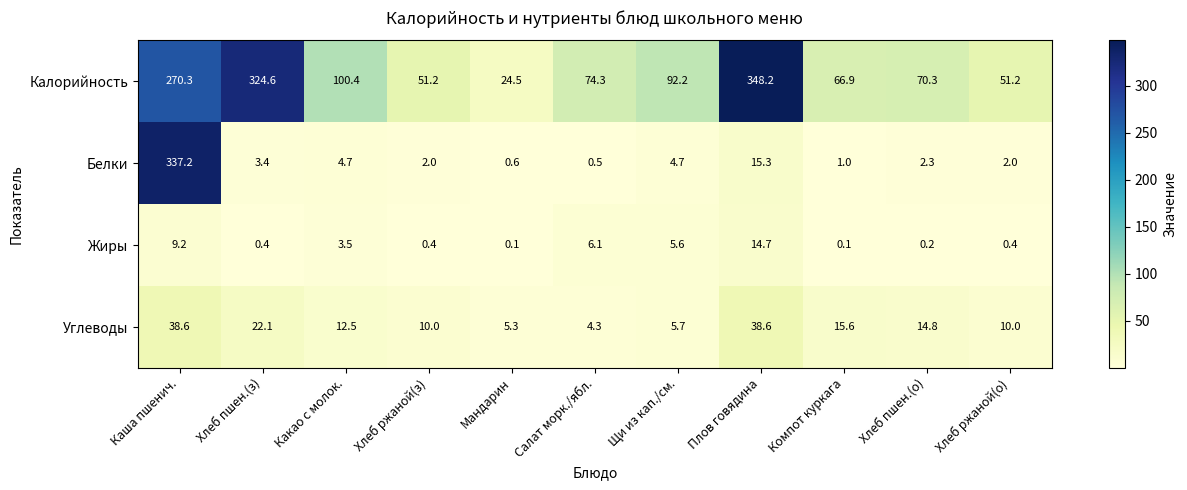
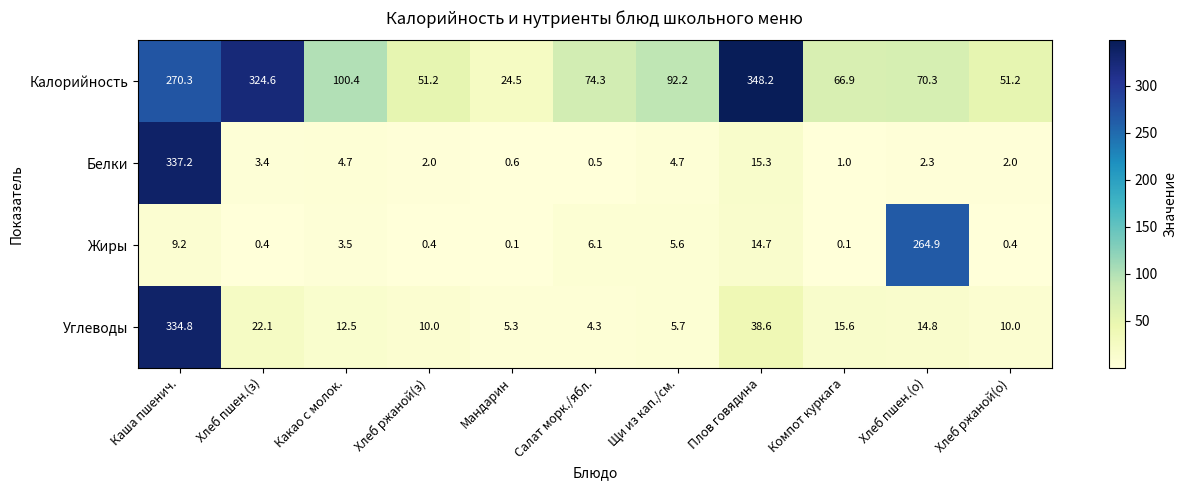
  {
    "Калорийность": {
      "Каша пшенич.": 270.3,
      "Хлеб пшен.(з)": 324.6,
      "Какао с молок.": 100.4,
      "Хлеб ржаной(з)": 51.2,
      "Мандарин": 24.5,
      "Салат морк./ябл.": 74.3,
      "Щи из кап./см.": 92.2,
      "Плов говядина": 348.2,
      "Компот куркага": 66.9,
      "Хлеб пшен.(о)": 70.3,
      "Хлеб ржаной(о)": 51.2
    },
    "Белки": {
      "Каша пшенич.": 337.2,
      "Хлеб пшен.(з)": 3.4,
      "Какао с молок.": 4.7,
      "Хлеб ржаной(з)": 2.0,
      "Мандарин": 0.6,
      "Салат морк./ябл.": 0.5,
      "Щи из кап./см.": 4.7,
      "Плов говядина": 15.3,
      "Компот куркага": 1.0,
      "Хлеб пшен.(о)": 2.3,
      "Хлеб ржаной(о)": 2.0
    },
    "Жиры": {
      "Каша пшенич.": 9.2,
      "Хлеб пшен.(з)": 0.4,
      "Какао с молок.": 3.5,
      "Хлеб ржаной(з)": 0.4,
      "Мандарин": 0.1,
      "Салат морк./ябл.": 6.1,
      "Щи из кап./см.": 5.6,
      "Плов говядина": 14.7,
      "Компот куркага": 0.1,
-     "Хлеб пшен.(о)": 0.2,
+     "Хлеб пшен.(о)": 264.9,
      "Хлеб ржаной(о)": 0.4
    },
    "Углеводы": {
-     "Каша пшенич.": 38.6,
+     "Каша пшенич.": 334.8,
      "Хлеб пшен.(з)": 22.1,
      "Какао с молок.": 12.5,
      "Хлеб ржаной(з)": 10.0,
      "Мандарин": 5.3,
      "Салат морк./ябл.": 4.3,
      "Щи из кап./см.": 5.7,
      "Плов говядина": 38.6,
      "Компот куркага": 15.6,
      "Хлеб пшен.(о)": 14.8,
      "Хлеб ржаной(о)": 10.0
    }
  }
